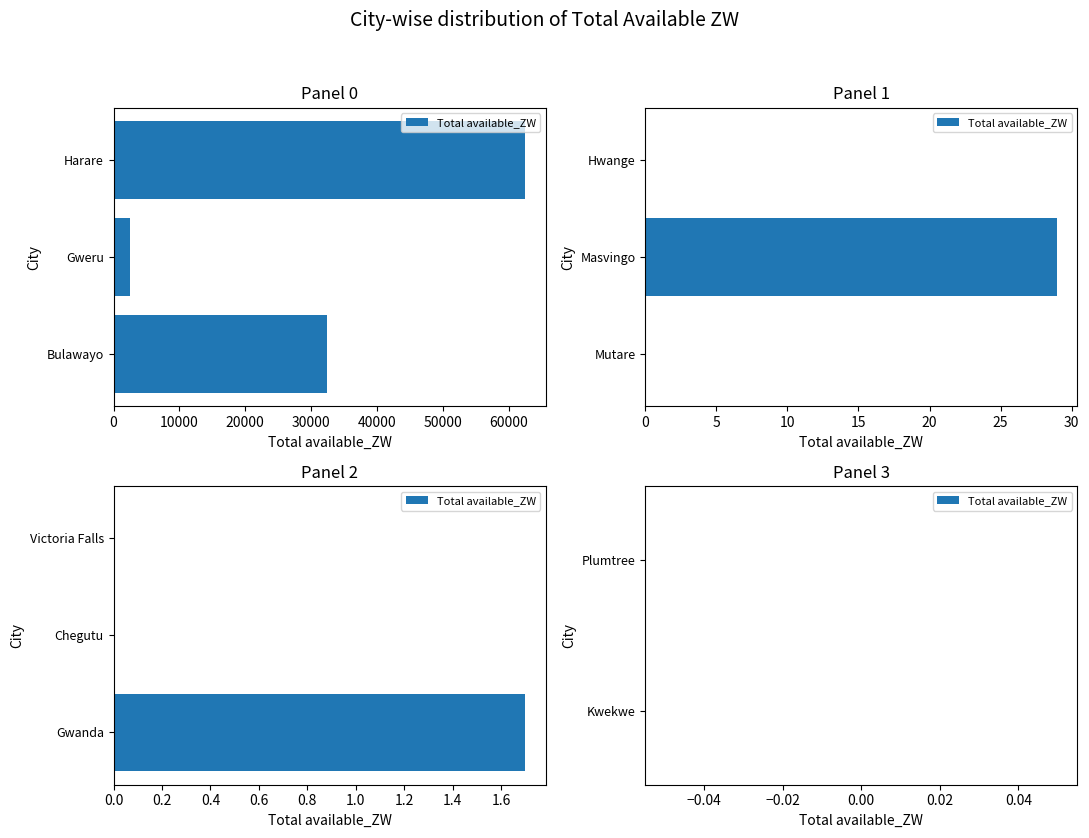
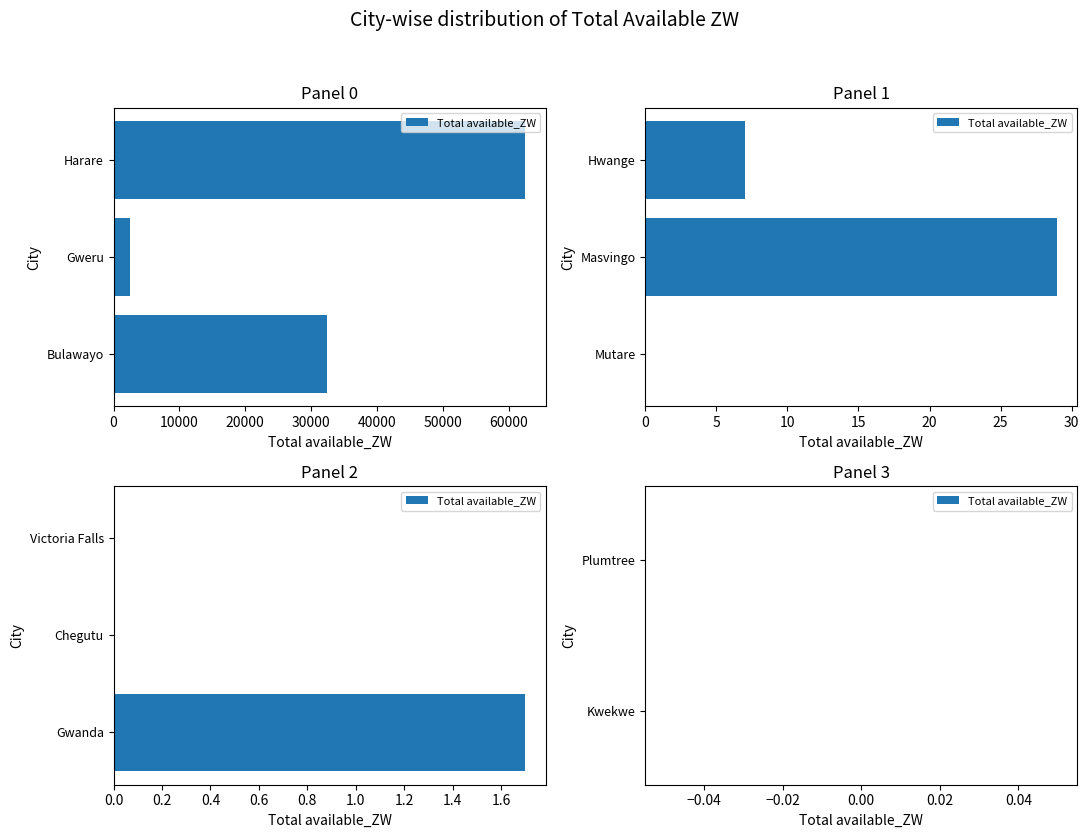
  {
    "Panel 0": {
      "Harare": 62000,
      "Gweru": 2000,
      "Bulawayo": 32000
    },
    "Panel 1": {
-     "Hwange": 0,
+     "Hwange": 7,
      "Masvingo": 29,
      "Mutare": 0
    },
    "Panel 2": {
      "Victoria Falls": 0.00,
      "Chegutu": 0.00,
      "Gwanda": 1.70
    },
    "Panel 3": {
      "Plumtree": 0.000,
      "Kwekwe": 0.000
    }
  }
